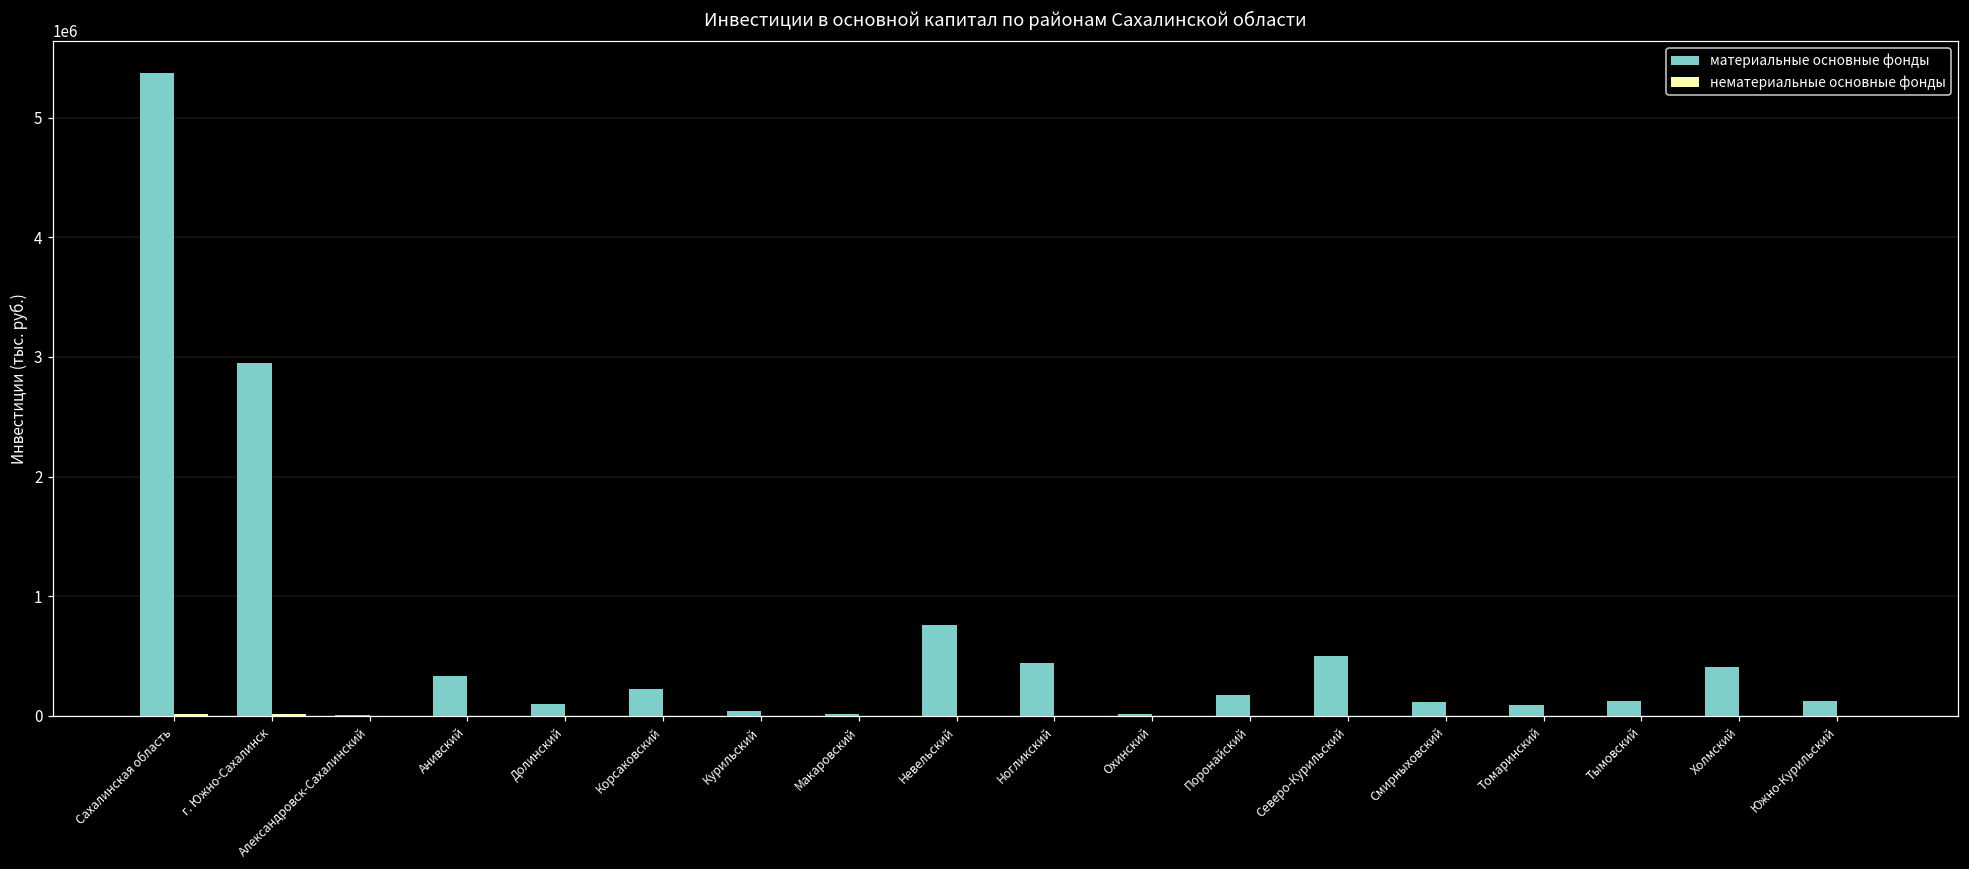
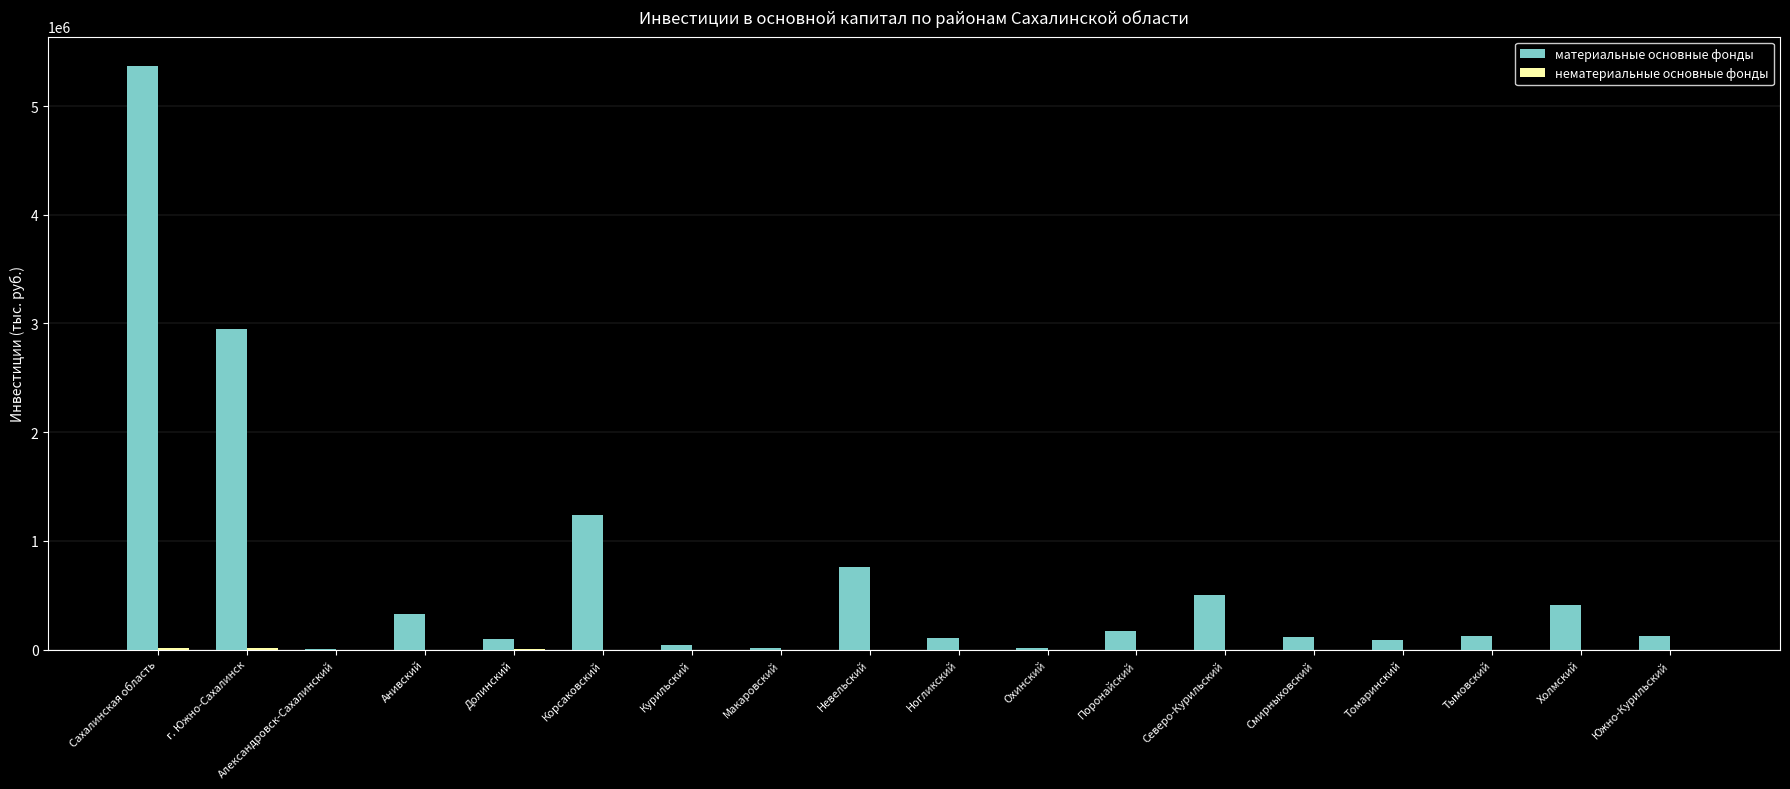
  {
    "материальные основные фонды": {
      "Сахалинская область": 5370000,
      "г. Южно-Сахалинск": 2950000,
      "Анивский": 330000,
      "Долинский": 100000,
-     "Корсаковский": 220000,
+     "Корсаковский": 1240000,
      "Курильский": 40000,
      "Невельский": 760000,
-     "Ногликский": 440000,
+     "Ногликский": 100000,
      "Поронайский": 170000,
      "Северо-Курильский": 500000,
      "Смирныховский": 110000,
      "Томаринский": 90000,
      "Тымовский": 130000,
      "Холмский": 410000,
      "Южно-Курильский": 120000
    },
    "нематериальные основные фонды": {
      "Александровск-Сахалинский": 0,
      "Анивский": 0,
      "Корсаковский": 0,
      "Макаровский": 0,
      "Невельский": 0,
      "Ногликский": 0,
      "Охинский": 0,
      "Поронайский": 0,
      "Северо-Курильский": 0,
      "Смирныховский": 0,
      "Томаринский": 0,
      "Тымовский": 0,
      "Холмский": 0,
      "Южно-Курильский": 0
    }
  }
